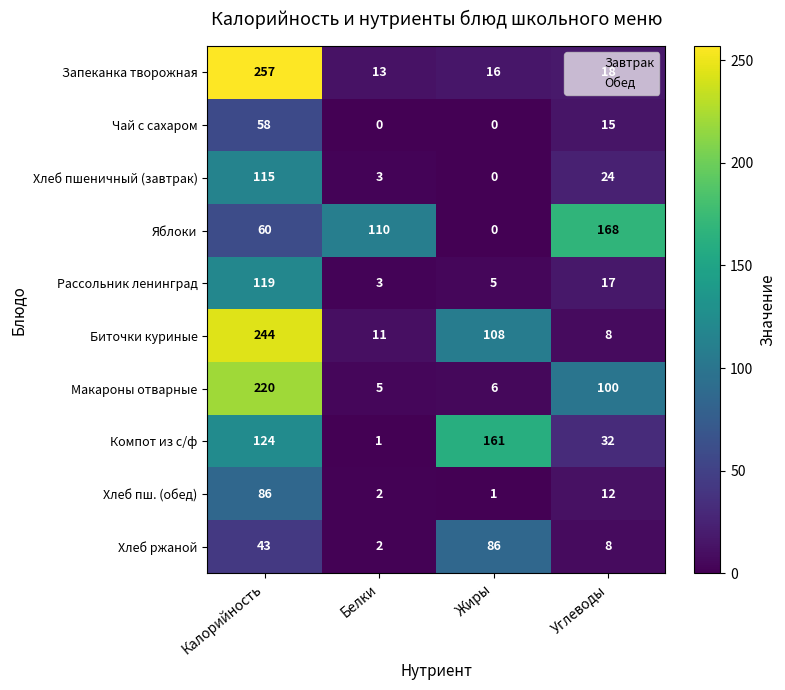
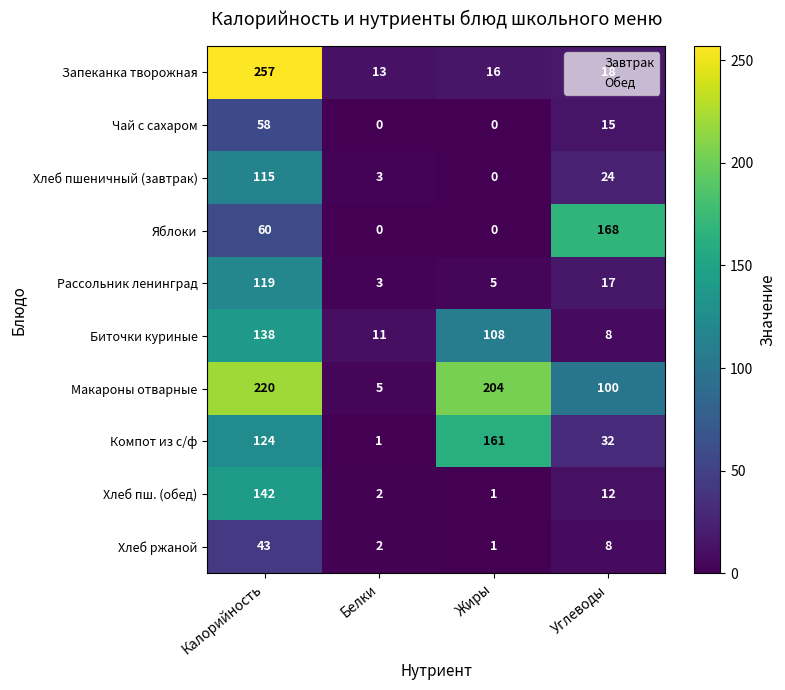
  {
    "Запеканка творожная": {
      "Калорийность": 257,
      "Белки": 13,
      "Жиры": 16
    },
    "Чай с сахаром": {
      "Калорийность": 58,
      "Белки": 0,
      "Жиры": 0,
      "Углеводы": 15
    },
    "Хлеб пшеничный (завтрак)": {
      "Калорийность": 115,
      "Белки": 3,
      "Жиры": 0,
      "Углеводы": 24
    },
    "Яблоки": {
      "Калорийность": 60,
-     "Белки": 110,
+     "Белки": 0,
      "Жиры": 0,
      "Углеводы": 168
    },
    "Рассольник ленинград": {
      "Калорийность": 119,
      "Белки": 3,
      "Жиры": 5,
      "Углеводы": 17
    },
    "Биточки куриные": {
-     "Калорийность": 244,
+     "Калорийность": 138,
      "Белки": 11,
      "Жиры": 108,
      "Углеводы": 8
    },
    "Макароны отварные": {
      "Калорийность": 220,
      "Белки": 5,
-     "Жиры": 6,
+     "Жиры": 204,
      "Углеводы": 100
    },
    "Компот из с/ф": {
      "Калорийность": 124,
      "Белки": 1,
      "Жиры": 161,
      "Углеводы": 32
    },
    "Хлеб пш. (обед)": {
-     "Калорийность": 86,
+     "Калорийность": 142,
      "Белки": 2,
      "Жиры": 1,
      "Углеводы": 12
    },
    "Хлеб ржаной": {
      "Калорийность": 43,
      "Белки": 2,
-     "Жиры": 86,
+     "Жиры": 1,
      "Углеводы": 8
    }
  }
